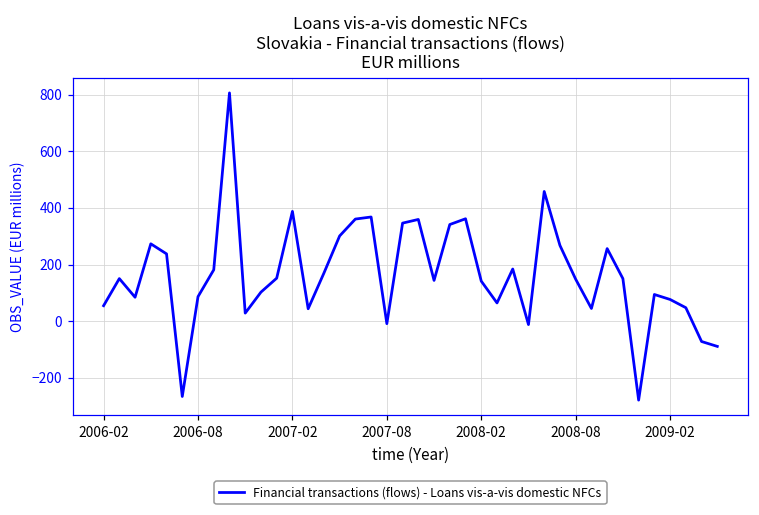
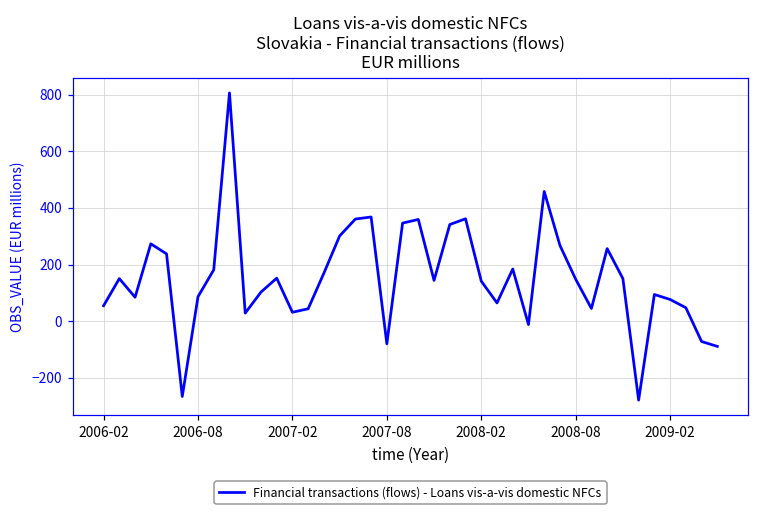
  {
    "2006-02": 50,
    "2006-08": 90,
-   "2007-02": 390,
-   "2007-08": -10,
+   "2007-02": 30,
+   "2007-08": -80,
    "2008-02": 140,
    "2008-08": 150,
    "2009-02": 80
  }
